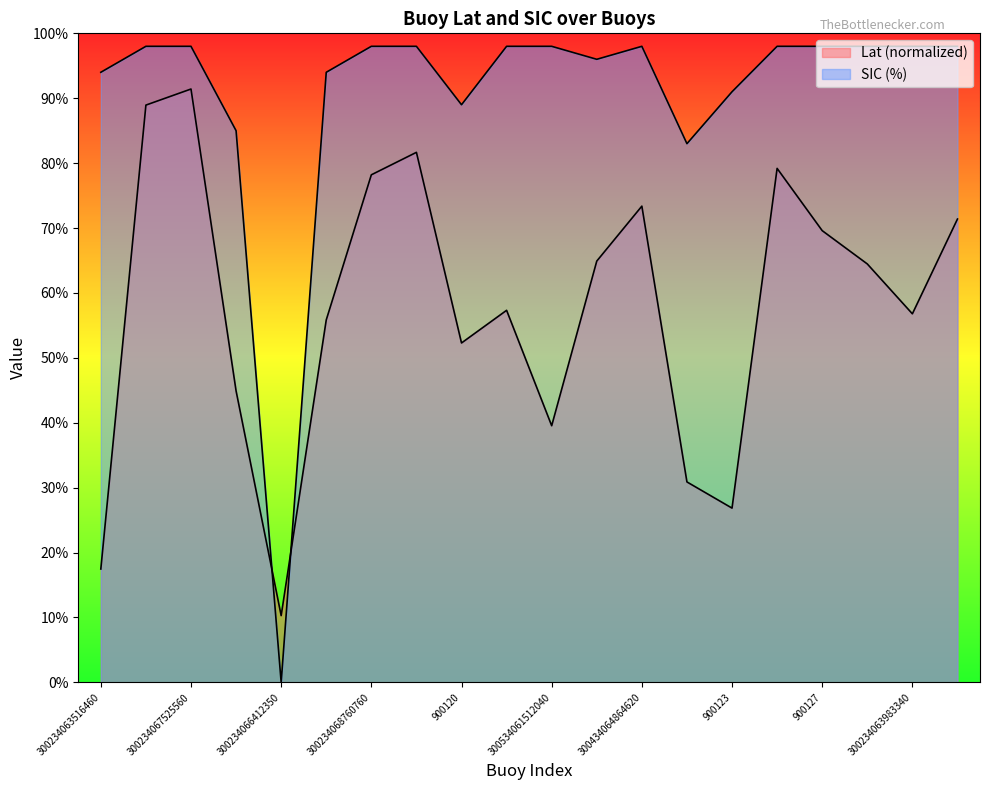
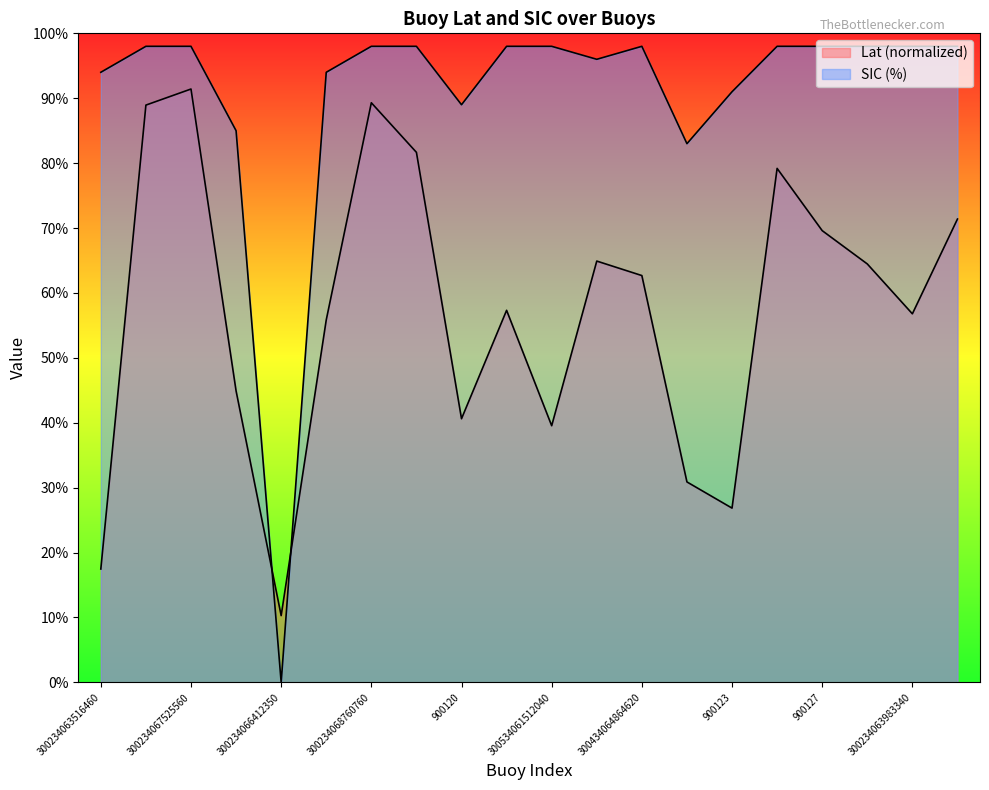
  {
    "Lat (normalized)": {
      "300234063516460": "17%",
      "300234067525560": "91%",
      "300234066412350": "10%",
-     "300234068760760": "78%",
-     "900120": "52%",
+     "300234068760760": "89%",
+     "900120": "41%",
      "300534061512040": "40%",
-     "300434064864620": "73%",
+     "300434064864620": "63%",
      "900123": "27%",
      "900127": "70%",
      "300234063983340": "57%"
    },
    "SIC (%)": {
      "300234063516460": "94%",
      "300234067525560": "98%",
      "300234066412350": "0%",
      "300234068760760": "98%",
      "900120": "89%",
      "300534061512040": "98%",
      "300434064864620": "98%",
      "900123": "91%"
    }
  }
